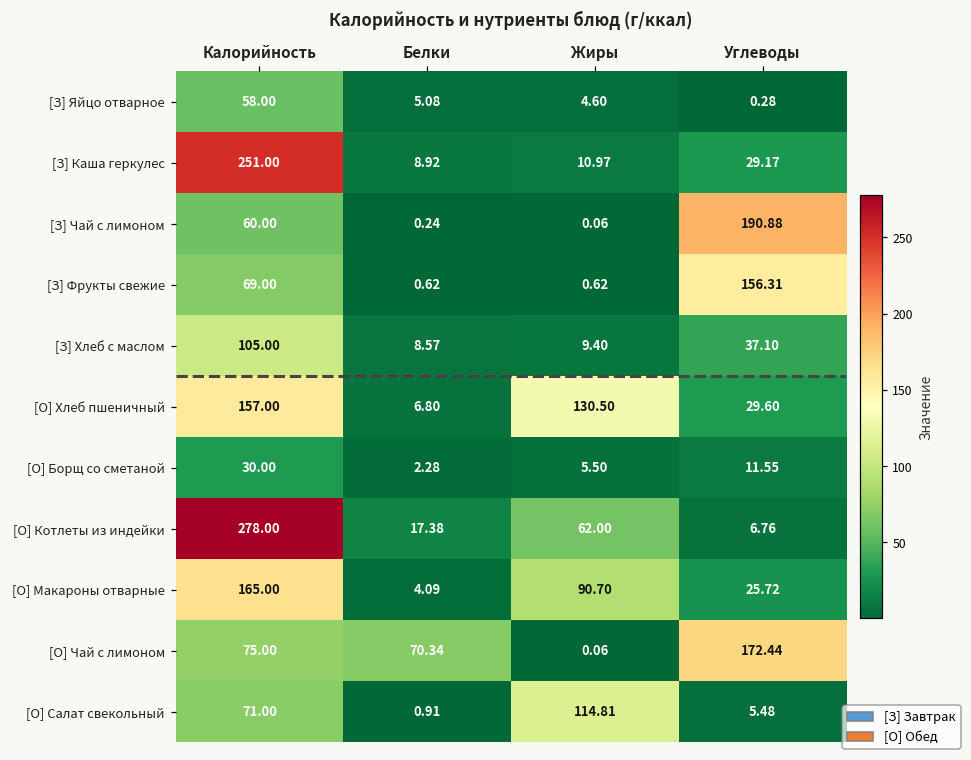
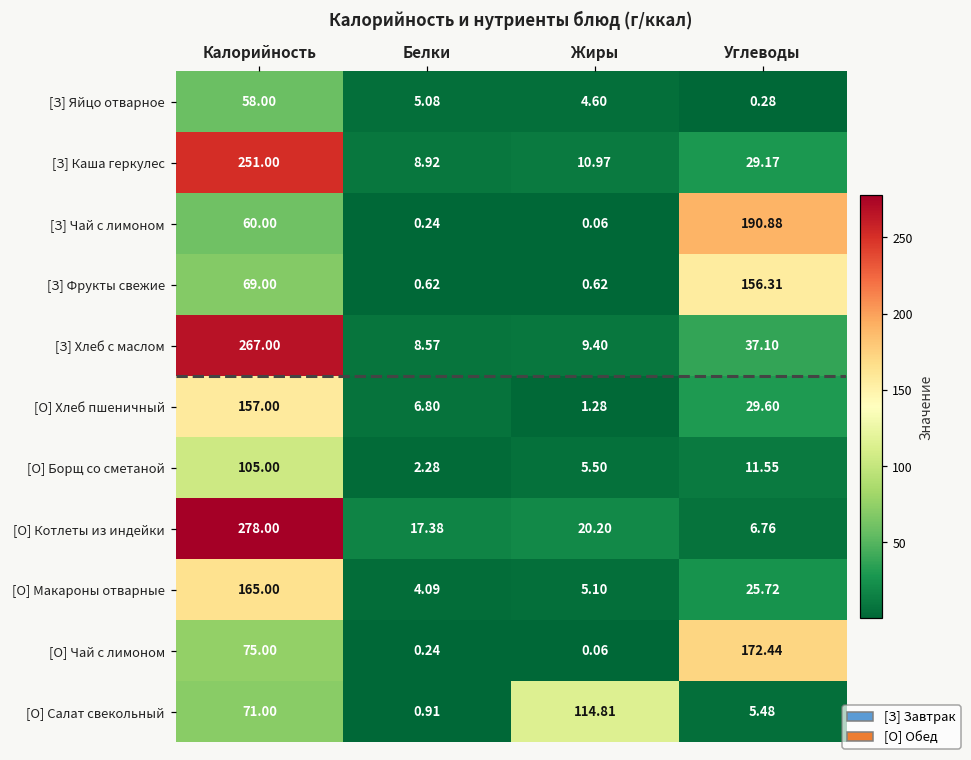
  {
    "[З] Яйцо отварное": {
      "Калорийность": 58.00,
      "Белки": 5.08,
      "Жиры": 4.60,
      "Углеводы": 0.28
    },
    "[З] Каша геркулес": {
      "Калорийность": 251.00,
      "Белки": 8.92,
      "Жиры": 10.97,
      "Углеводы": 29.17
    },
    "[З] Чай с лимоном": {
      "Калорийность": 60.00,
      "Белки": 0.24,
      "Жиры": 0.06,
      "Углеводы": 190.88
    },
    "[З] Фрукты свежие": {
      "Калорийность": 69.00,
      "Белки": 0.62,
      "Жиры": 0.62,
      "Углеводы": 156.31
    },
    "[З] Хлеб с маслом": {
-     "Калорийность": 105.00,
+     "Калорийность": 267.00,
      "Белки": 8.57,
      "Жиры": 9.40,
      "Углеводы": 37.10
    },
    "[О] Хлеб пшеничный": {
      "Калорийность": 157.00,
      "Белки": 6.80,
-     "Жиры": 130.50,
+     "Жиры": 1.28,
      "Углеводы": 29.60
    },
    "[О] Борщ со сметаной": {
-     "Калорийность": 30.00,
+     "Калорийность": 105.00,
      "Белки": 2.28,
      "Жиры": 5.50,
      "Углеводы": 11.55
    },
    "[О] Котлеты из индейки": {
      "Калорийность": 278.00,
      "Белки": 17.38,
-     "Жиры": 62.00,
+     "Жиры": 20.20,
      "Углеводы": 6.76
    },
    "[О] Макароны отварные": {
      "Калорийность": 165.00,
      "Белки": 4.09,
-     "Жиры": 90.70,
+     "Жиры": 5.10,
      "Углеводы": 25.72
    },
    "[О] Чай с лимоном": {
      "Калорийность": 75.00,
-     "Белки": 70.34,
+     "Белки": 0.24,
      "Жиры": 0.06,
      "Углеводы": 172.44
    },
    "[О] Салат свекольный": {
      "Калорийность": 71.00,
      "Белки": 0.91,
      "Жиры": 114.81,
      "Углеводы": 5.48
    }
  }
